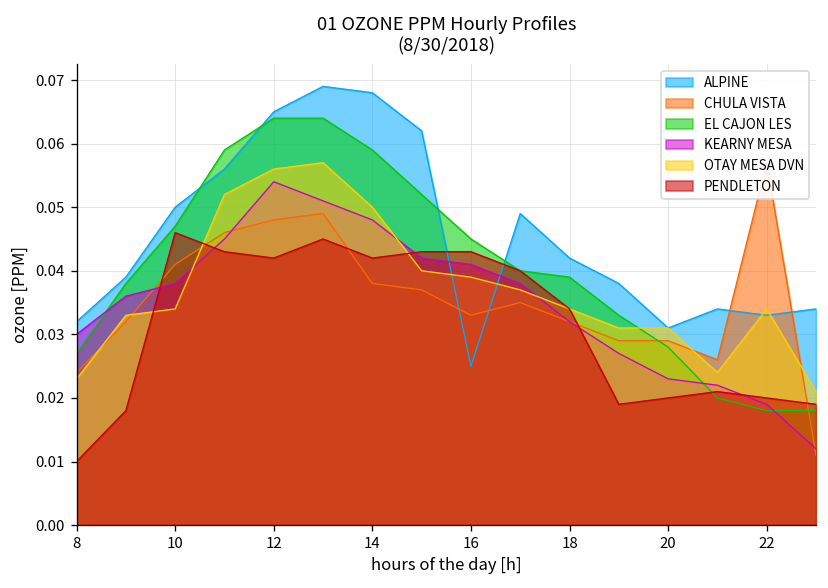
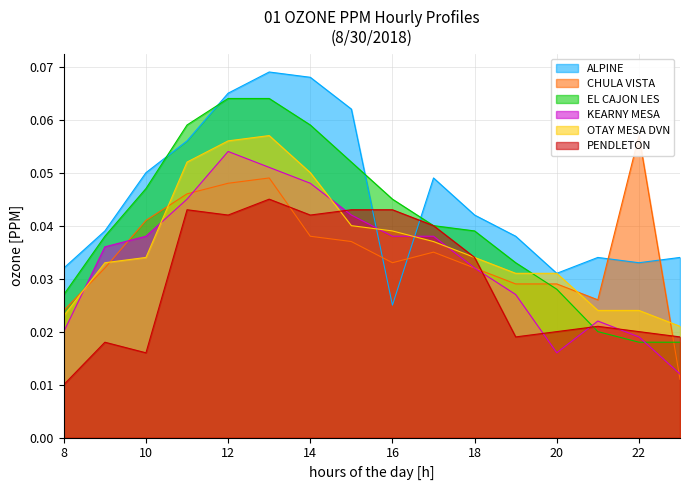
  {
    "ALPINE": {
      "8": 0.032,
      "10": 0.050,
      "12": 0.065,
      "14": 0.068,
      "16": 0.025,
      "18": 0.042,
      "22": 0.033
    },
    "CHULA VISTA": {
      "8": 0.024,
      "10": 0.041,
      "12": 0.048,
      "14": 0.038,
      "16": 0.033,
      "20": 0.029
    },
    "EL CAJON LES": {
      "8": 0.027,
      "10": 0.047,
      "12": 0.064,
      "14": 0.059,
      "16": 0.045,
      "18": 0.039,
      "20": 0.028,
      "22": 0.018
    },
    "KEARNY MESA": {
-     "8": 0.03,
+     "8": 0.02,
      "10": 0.038,
      "12": 0.054,
      "14": 0.048,
-     "16": 0.041,
-     "20": 0.023,
+     "16": 0.038,
+     "20": 0.016,
      "22": 0.019
    },
    "OTAY MESA DVN": {
      "8": 0.023,
      "10": 0.034,
      "12": 0.056,
      "14": 0.050,
      "16": 0.039,
-     "22": 0.034
+     "22": 0.024
    },
    "PENDLETON": {
      "8": 0.010,
-     "10": 0.046,
+     "10": 0.016,
      "12": 0.042,
      "14": 0.042,
      "16": 0.043,
      "20": 0.020,
      "22": 0.020
    }
  }
